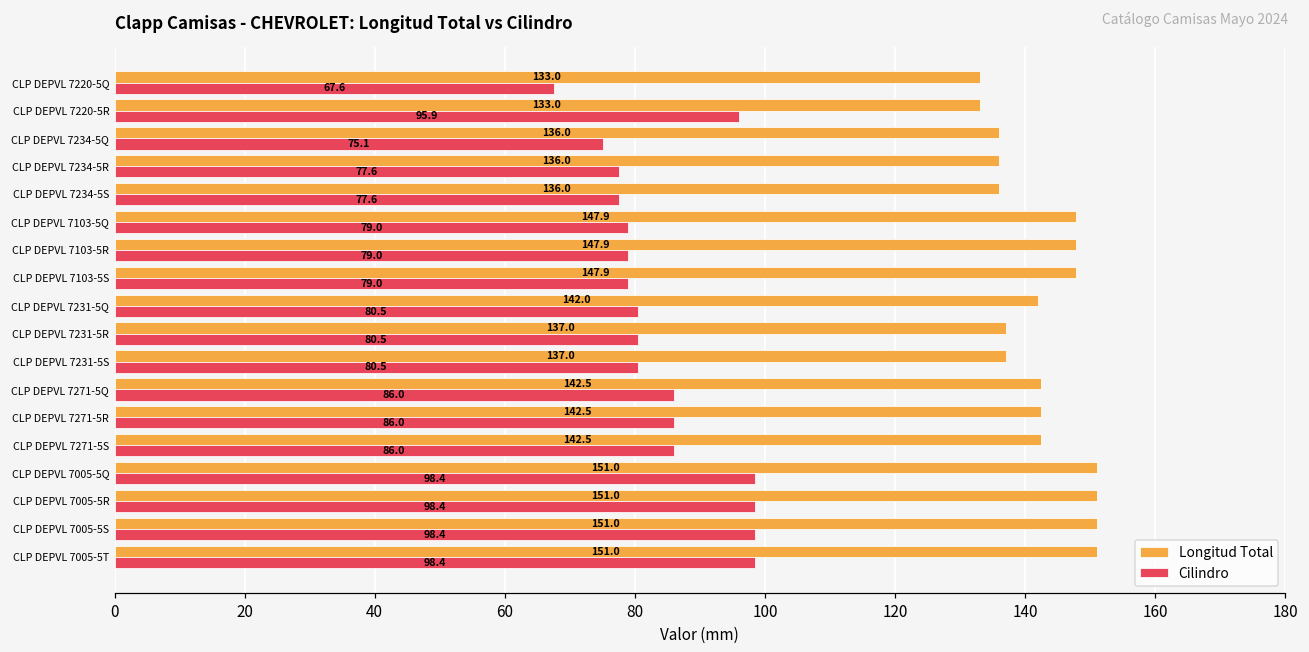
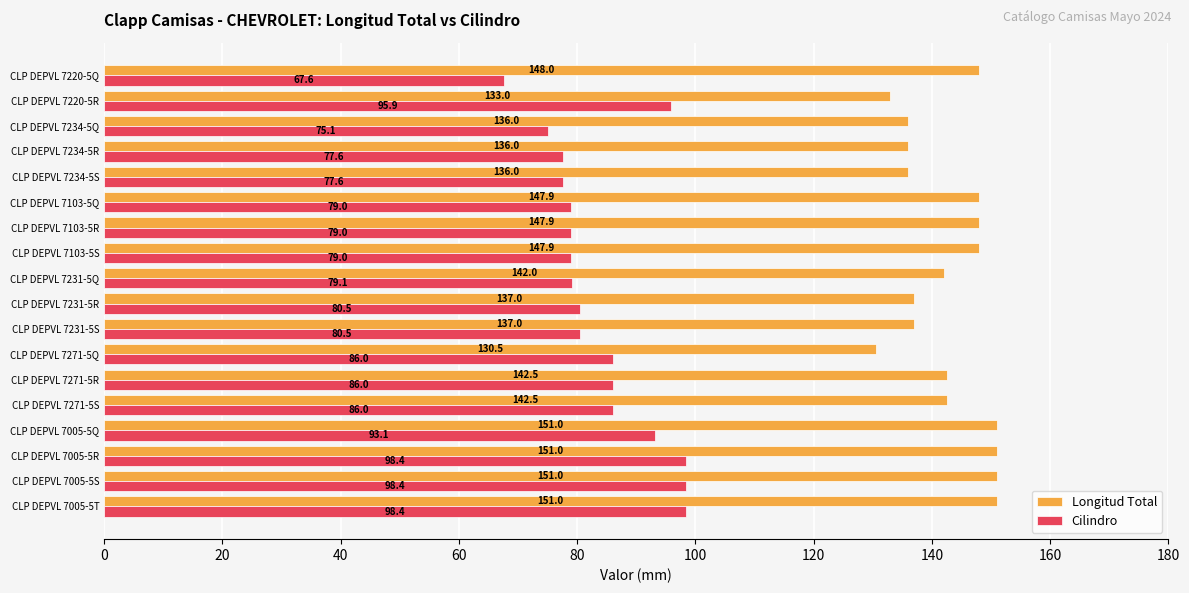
  {
    "Longitud Total": {
-     "CLP DEPVL 7220-5Q": 133.0,
+     "CLP DEPVL 7220-5Q": 148.0,
      "CLP DEPVL 7220-5R": 133.0,
      "CLP DEPVL 7234-5Q": 136.0,
      "CLP DEPVL 7234-5R": 136.0,
      "CLP DEPVL 7234-5S": 136.0,
      "CLP DEPVL 7103-5Q": 147.9,
      "CLP DEPVL 7103-5R": 147.9,
      "CLP DEPVL 7103-5S": 147.9,
      "CLP DEPVL 7231-5Q": 142.0,
      "CLP DEPVL 7231-5R": 137.0,
      "CLP DEPVL 7231-5S": 137.0,
-     "CLP DEPVL 7271-5Q": 142.5,
+     "CLP DEPVL 7271-5Q": 130.5,
      "CLP DEPVL 7271-5R": 142.5,
      "CLP DEPVL 7271-5S": 142.5,
      "CLP DEPVL 7005-5Q": 151.0,
      "CLP DEPVL 7005-5R": 151.0,
      "CLP DEPVL 7005-5S": 151.0,
      "CLP DEPVL 7005-5T": 151.0
    },
    "Cilindro": {
      "CLP DEPVL 7220-5Q": 67.6,
      "CLP DEPVL 7220-5R": 95.9,
      "CLP DEPVL 7234-5Q": 75.1,
      "CLP DEPVL 7234-5R": 77.6,
      "CLP DEPVL 7234-5S": 77.6,
      "CLP DEPVL 7103-5Q": 79.0,
      "CLP DEPVL 7103-5R": 79.0,
      "CLP DEPVL 7103-5S": 79.0,
-     "CLP DEPVL 7231-5Q": 80.5,
+     "CLP DEPVL 7231-5Q": 79.1,
      "CLP DEPVL 7231-5R": 80.5,
      "CLP DEPVL 7231-5S": 80.5,
      "CLP DEPVL 7271-5Q": 86.0,
      "CLP DEPVL 7271-5R": 86.0,
      "CLP DEPVL 7271-5S": 86.0,
-     "CLP DEPVL 7005-5Q": 98.4,
+     "CLP DEPVL 7005-5Q": 93.1,
      "CLP DEPVL 7005-5R": 98.4,
      "CLP DEPVL 7005-5S": 98.4,
      "CLP DEPVL 7005-5T": 98.4
    }
  }
